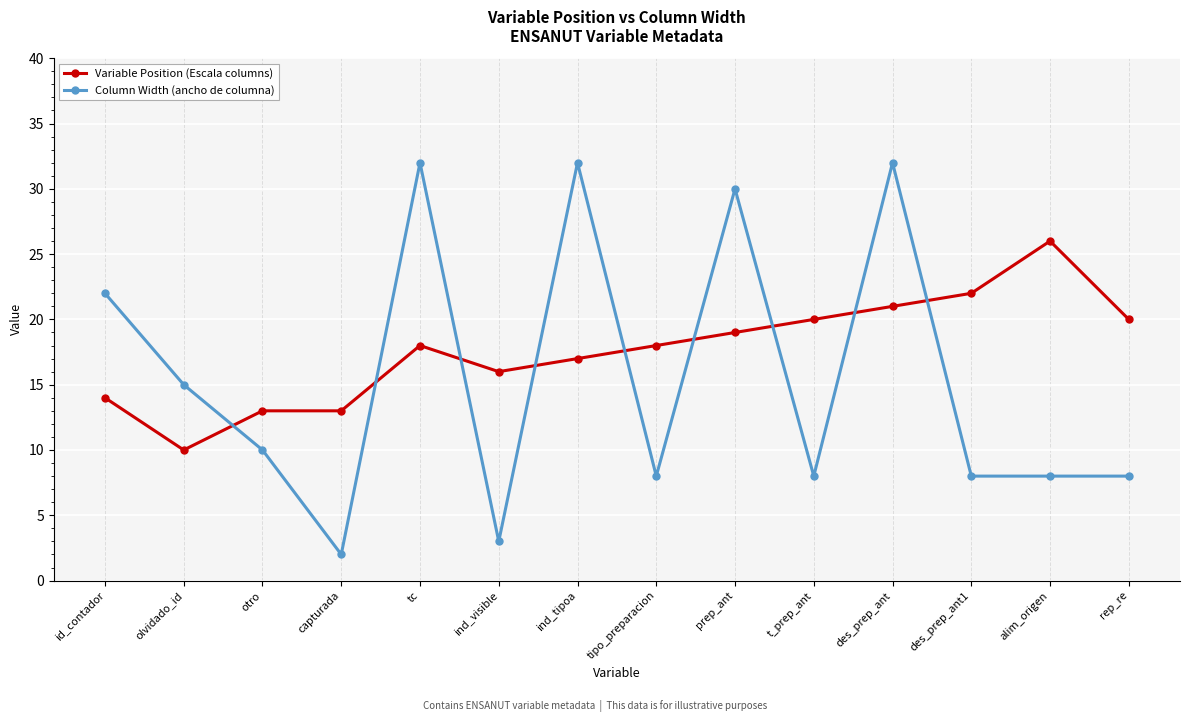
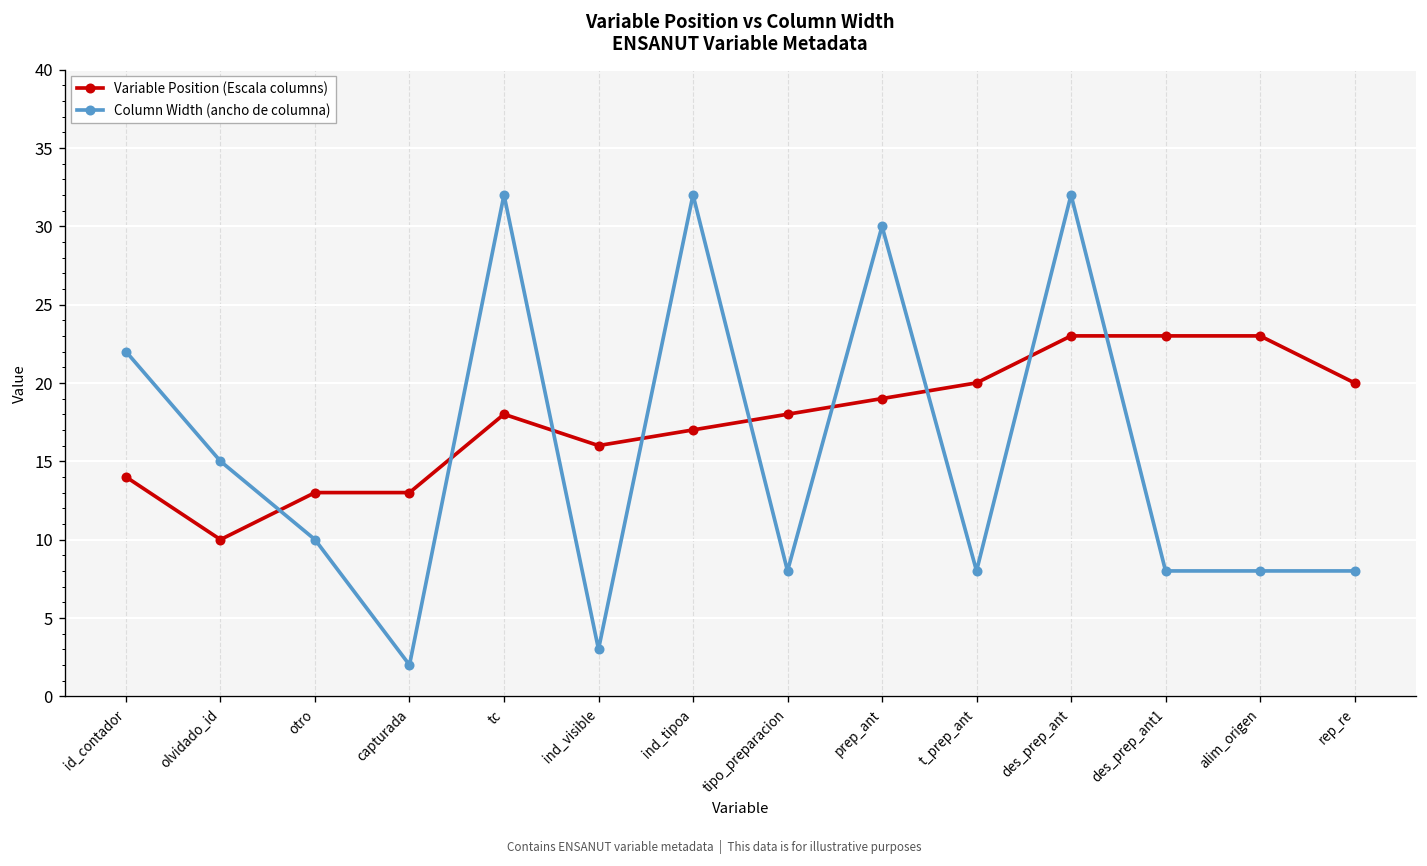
  {
    "Variable Position (Escala columns)": {
      "id_contador": 14,
      "olvidado_id": 10,
      "otro": 13,
      "capturada": 13,
      "tc": 18,
      "ind_visible": 16,
      "ind_tipoa": 17,
      "tipo_preparacion": 18,
      "prep_ant": 19,
      "t_prep_ant": 20,
-     "des_prep_ant": 21,
-     "des_prep_ant1": 22,
-     "alim_origen": 26,
+     "des_prep_ant": 23,
+     "des_prep_ant1": 23,
+     "alim_origen": 23,
      "rep_re": 20
    },
    "Column Width (ancho de columna)": {
      "id_contador": 22,
      "olvidado_id": 15,
      "otro": 10,
      "capturada": 2,
      "tc": 32,
      "ind_visible": 3,
      "ind_tipoa": 32,
      "tipo_preparacion": 8,
      "prep_ant": 30,
      "t_prep_ant": 8,
      "des_prep_ant": 32,
      "des_prep_ant1": 8,
      "alim_origen": 8,
      "rep_re": 8
    }
  }
